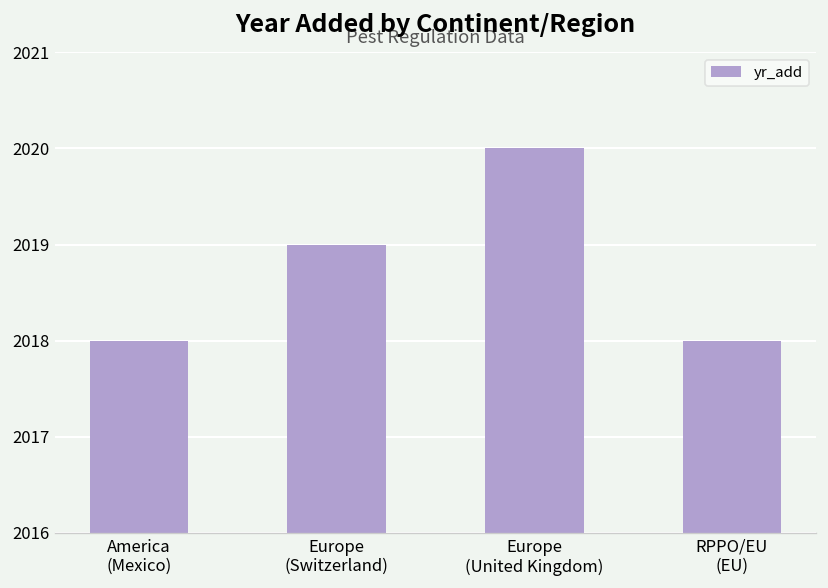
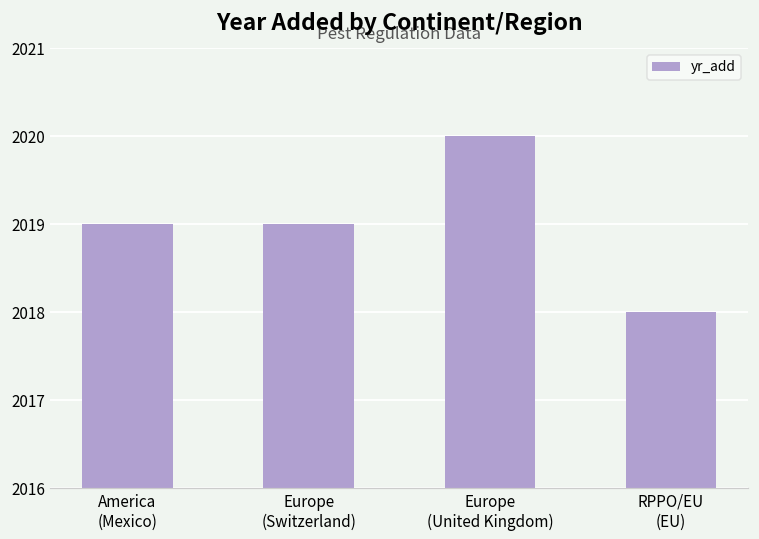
  {
-   "America (Mexico)": 2018,
+   "America (Mexico)": 2019,
    "Europe (Switzerland)": 2019,
    "Europe (United Kingdom)": 2020,
    "RPPO/EU (EU)": 2018
  }
